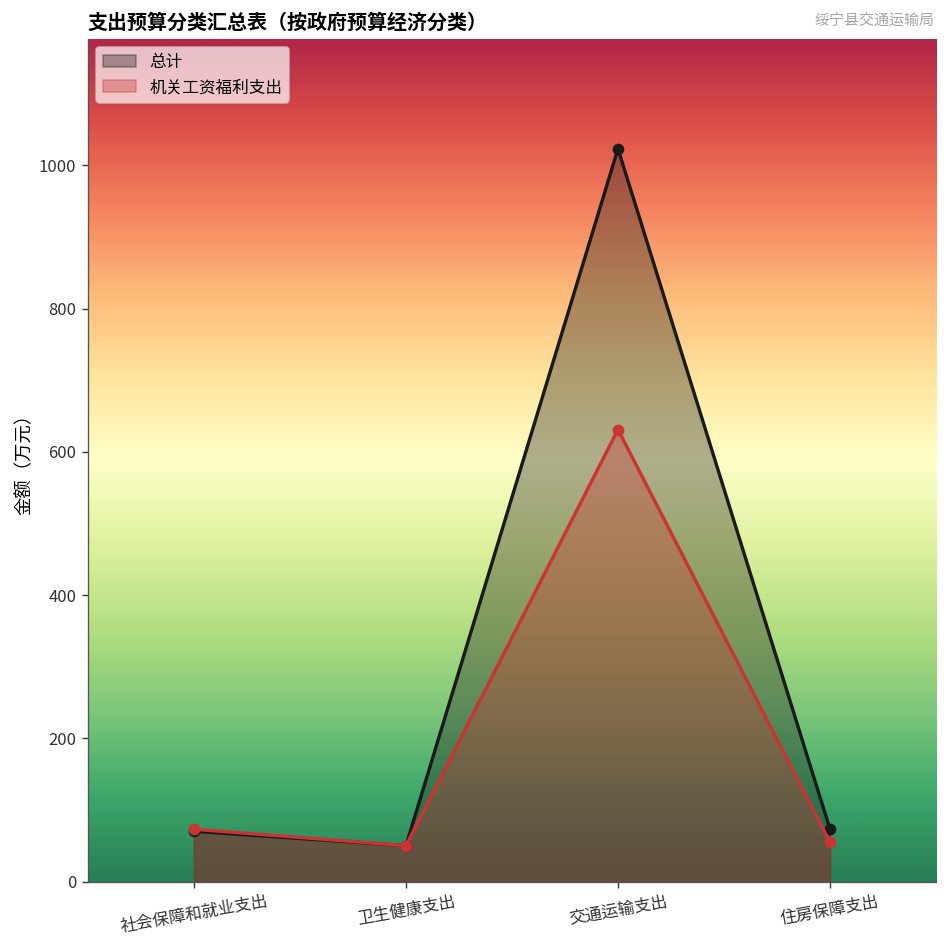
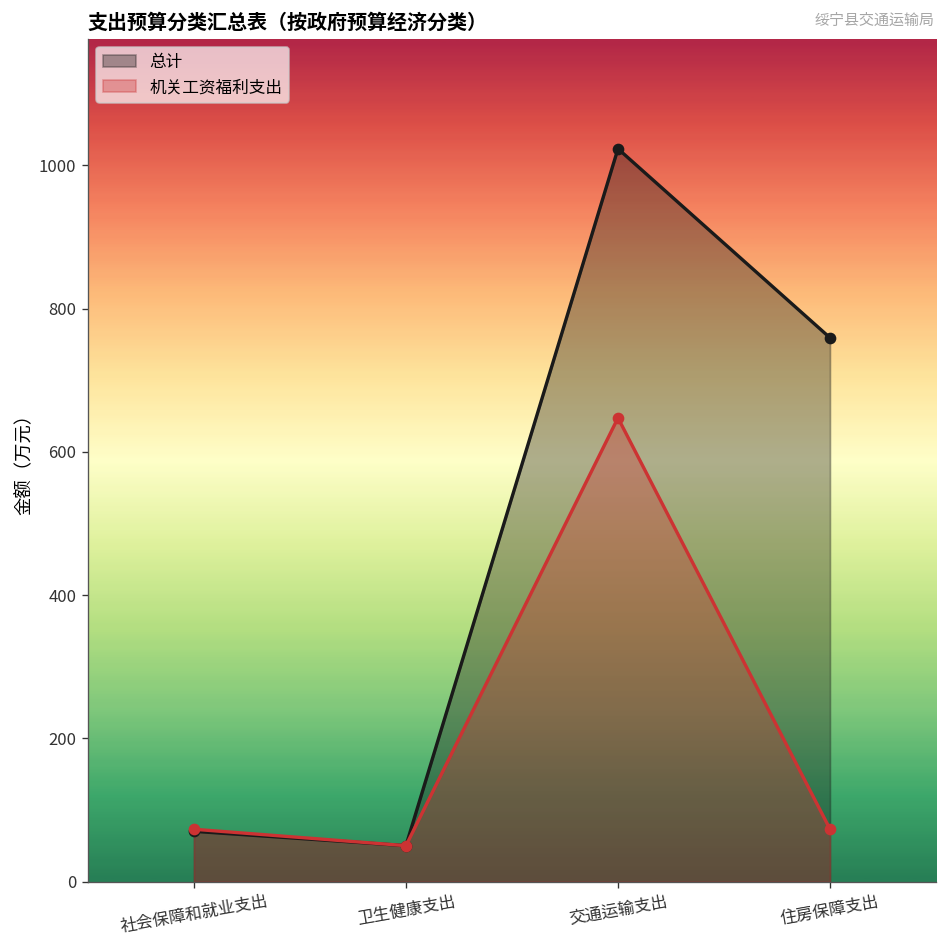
  {
    "总计": {
      "交通运输支出": 1020,
-     "住房保障支出": 70
+     "住房保障支出": 760
    },
    "机关工资福利支出": {
-     "交通运输支出": 630,
-     "住房保障支出": 50
+     "交通运输支出": 650,
+     "住房保障支出": 70
    }
  }
